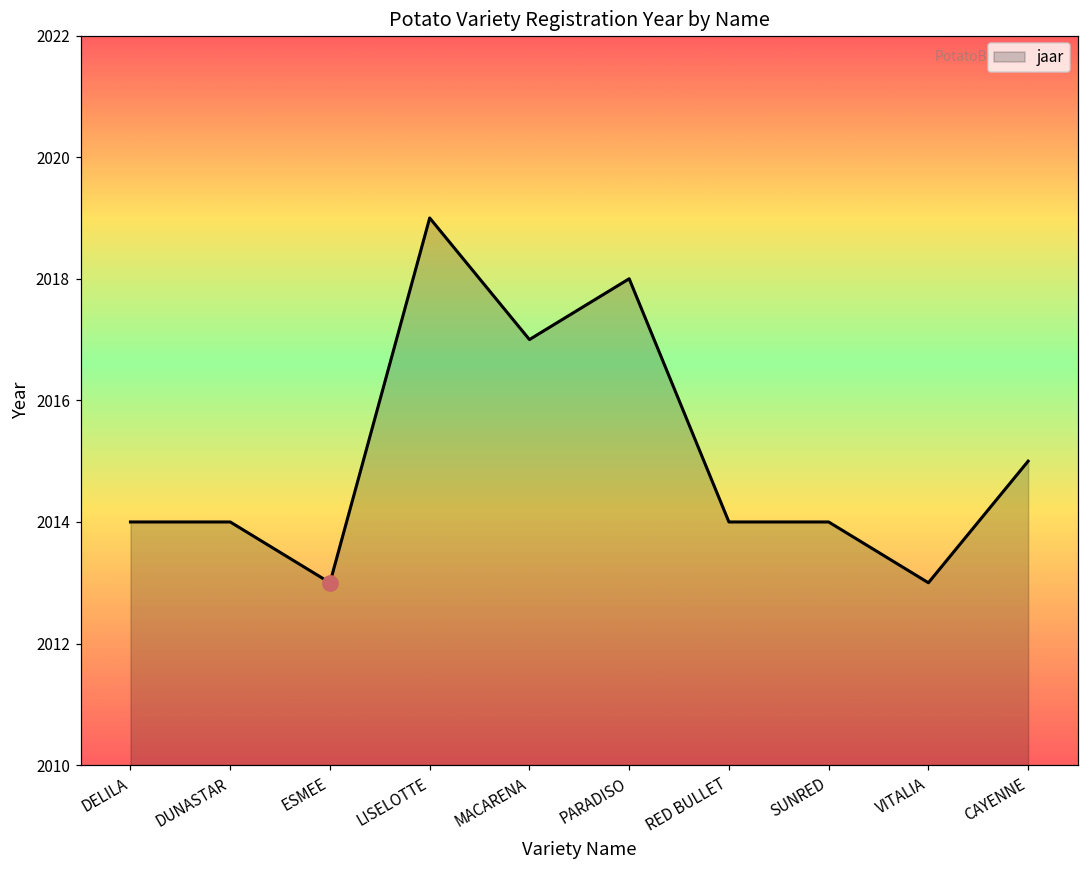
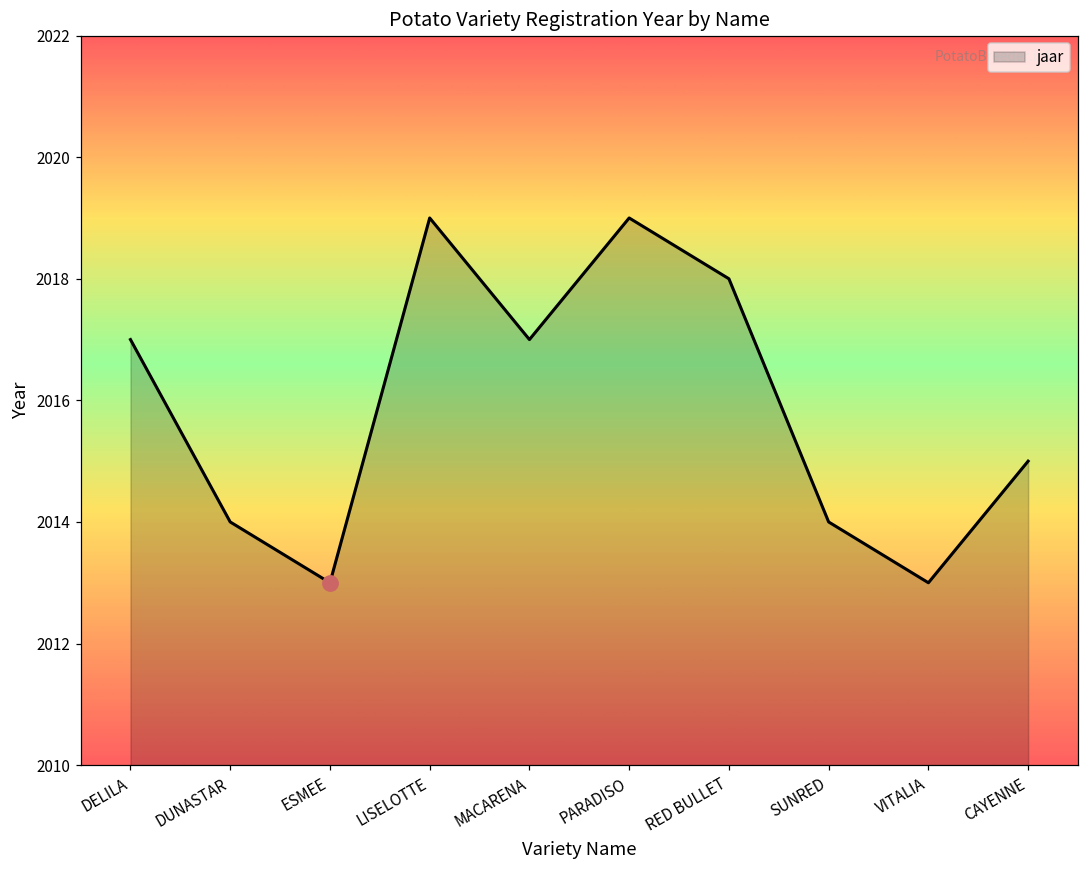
  {
    "jaar": {
-     "DELILA": 2014,
+     "DELILA": 2017,
      "DUNASTAR": 2014,
      "LISELOTTE": 2019,
      "MACARENA": 2017,
-     "PARADISO": 2018,
-     "RED BULLET": 2014,
+     "PARADISO": 2019,
+     "RED BULLET": 2018,
      "SUNRED": 2014,
      "VITALIA": 2013,
      "CAYENNE": 2015
    }
  }
